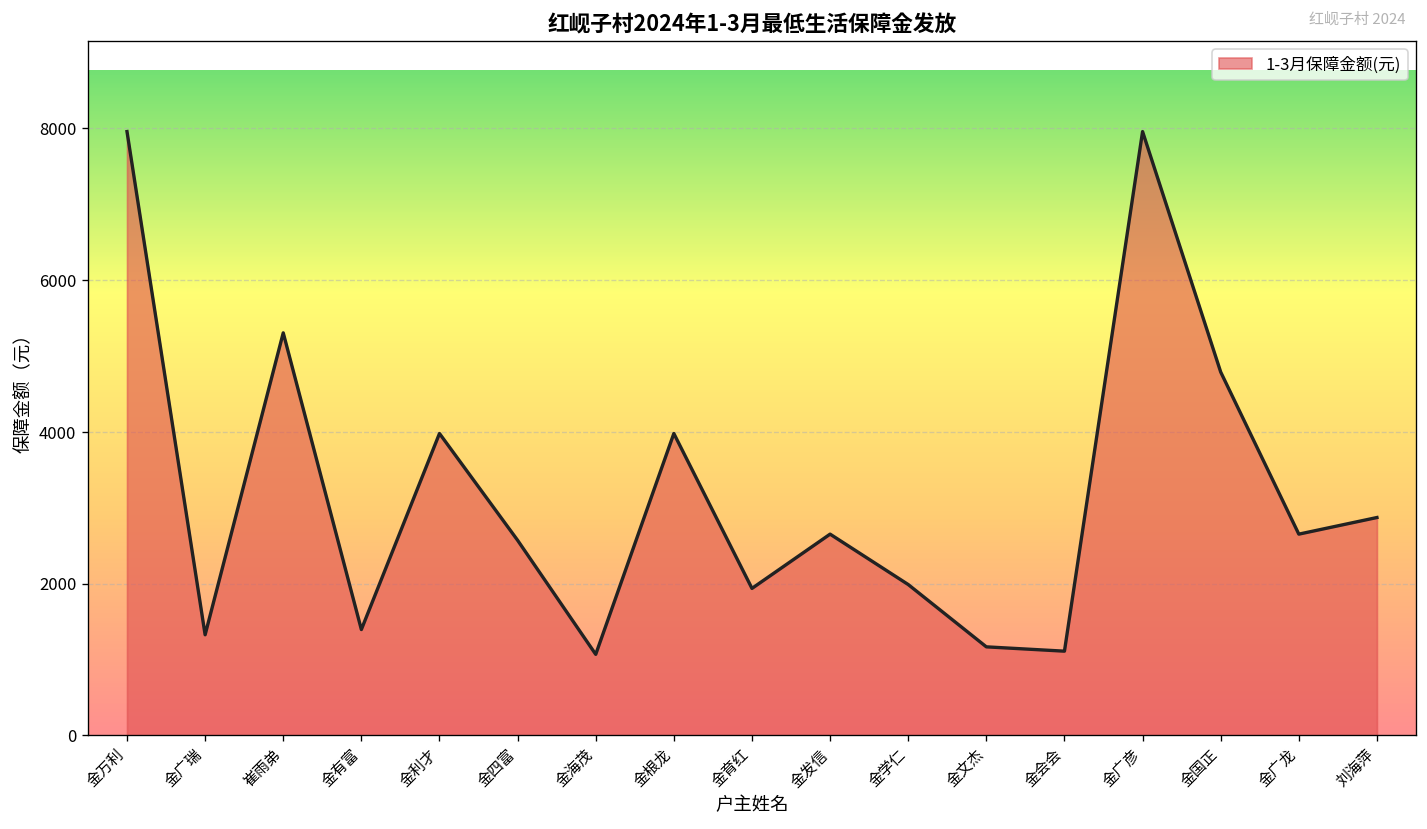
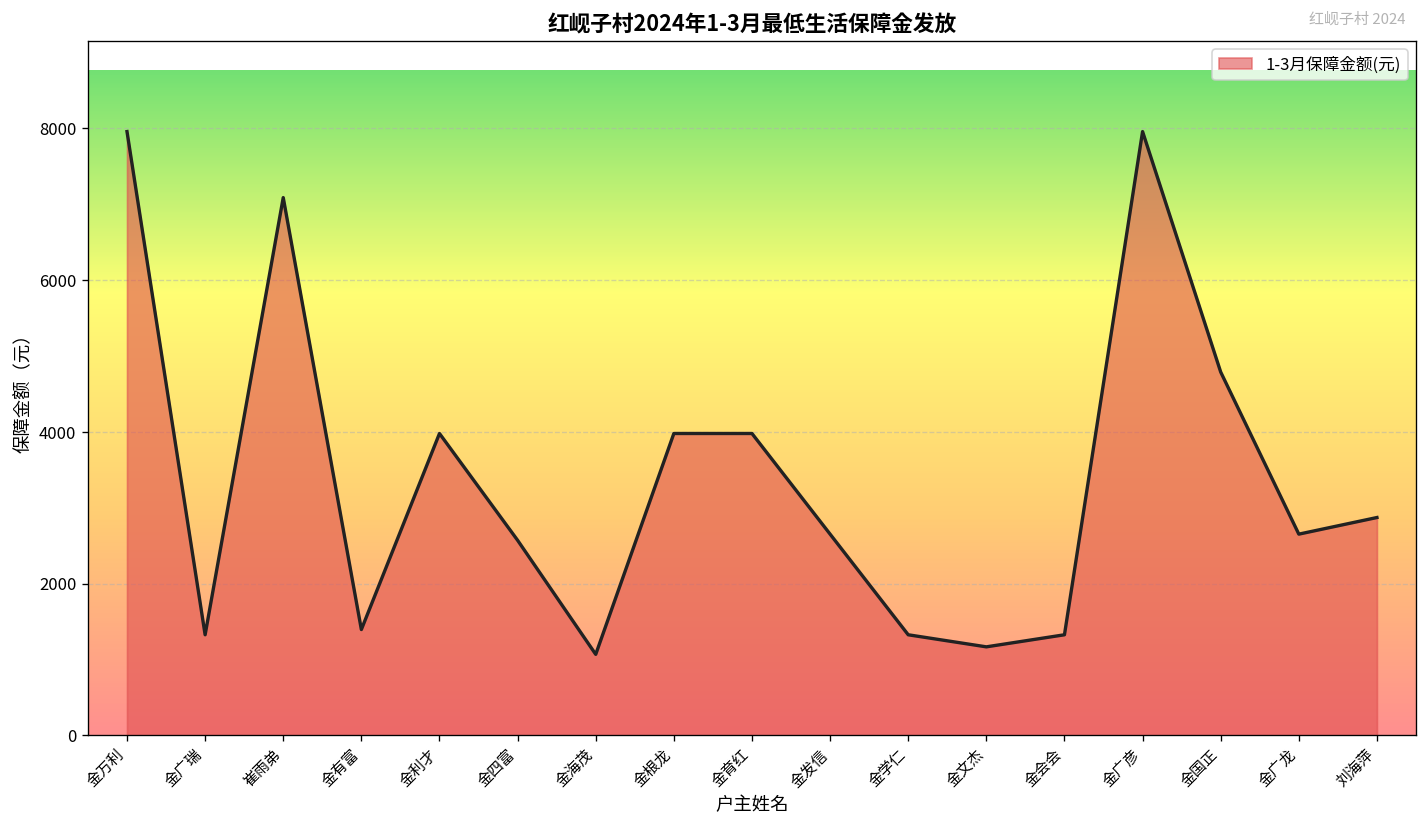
  {
    "金万利": 8000,
    "金广瑞": 1300,
-   "崔雨弟": 5300,
+   "崔雨弟": 7100,
    "金有富": 1400,
    "金利才": 4000,
    "金四富": 2600,
    "金海茂": 1100,
    "金根龙": 4000,
-   "金育红": 1900,
+   "金育红": 4000,
    "金发信": 2700,
-   "金学仁": 2000,
+   "金学仁": 1300,
    "金文杰": 1200,
-   "金会会": 1100,
+   "金会会": 1300,
    "金广彦": 8000,
    "金国正": 4800,
    "金广龙": 2700,
    "刘海萍": 2900
  }
